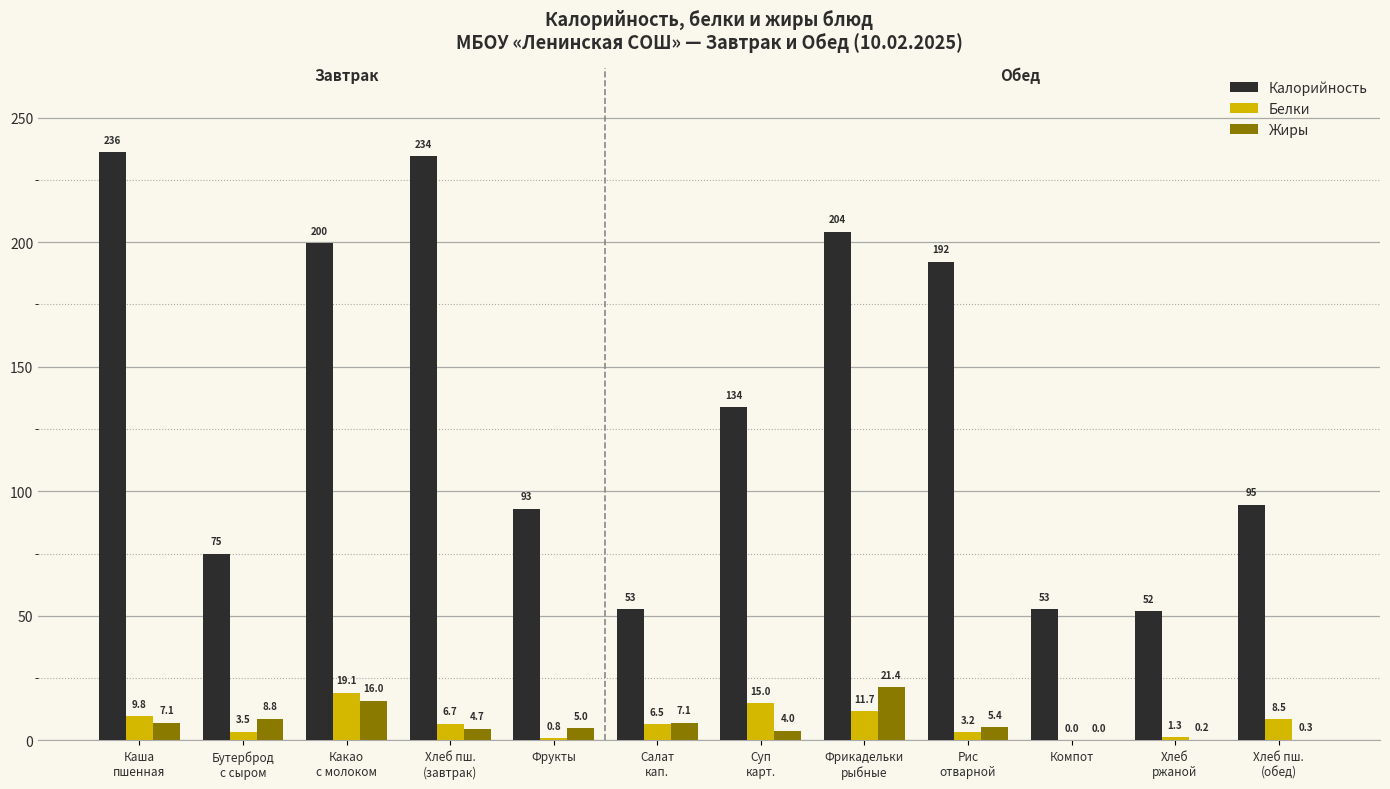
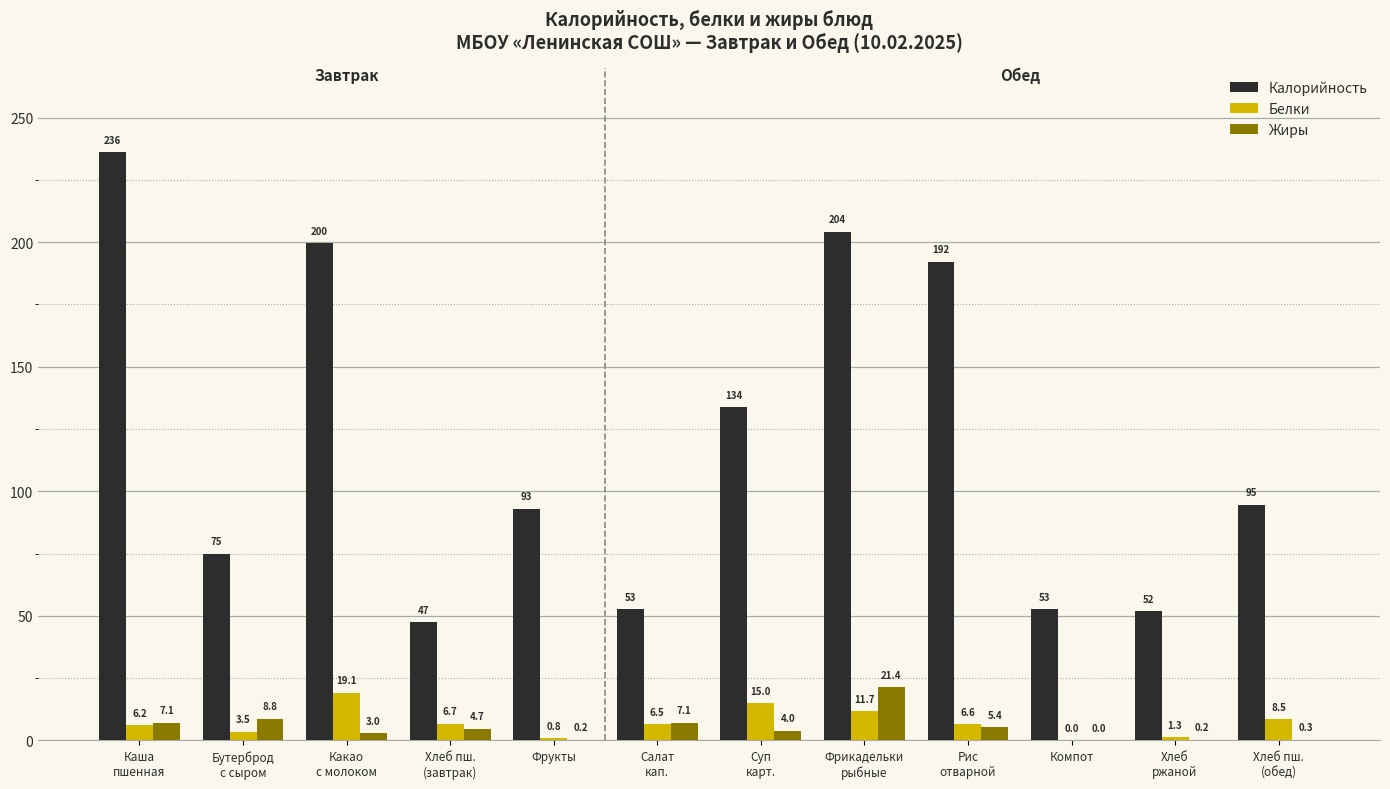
  {
    "Калорийность": {
      "Каша пшенная": 236,
      "Бутерброд с сыром": 75,
      "Какао с молоком": 200,
-     "Хлеб пш. (завтрак)": 234,
+     "Хлеб пш. (завтрак)": 47,
      "Фрукты": 93,
      "Салат кап.": 53,
      "Суп карт.": 134,
      "Фрикадельки рыбные": 204,
      "Рис отварной": 192,
      "Компот": 53,
      "Хлеб ржаной": 52,
      "Хлеб пш. (обед)": 95
    },
    "Белки": {
-     "Каша пшенная": 9.8,
+     "Каша пшенная": 6.2,
      "Бутерброд с сыром": 3.5,
      "Какао с молоком": 19.1,
      "Хлеб пш. (завтрак)": 6.7,
      "Фрукты": 0.8,
      "Салат кап.": 6.5,
      "Суп карт.": 15.0,
      "Фрикадельки рыбные": 11.7,
-     "Рис отварной": 3.2,
+     "Рис отварной": 6.6,
      "Компот": 0.0,
      "Хлеб ржаной": 1.3,
      "Хлеб пш. (обед)": 8.5
    },
    "Жиры": {
      "Каша пшенная": 7.1,
      "Бутерброд с сыром": 8.8,
-     "Какао с молоком": 16.0,
+     "Какао с молоком": 3.0,
      "Хлеб пш. (завтрак)": 4.7,
-     "Фрукты": 5.0,
+     "Фрукты": 0.2,
      "Салат кап.": 7.1,
      "Суп карт.": 4.0,
      "Фрикадельки рыбные": 21.4,
      "Рис отварной": 5.4,
      "Компот": 0.0,
      "Хлеб ржаной": 0.2,
      "Хлеб пш. (обед)": 0.3
    }
  }
